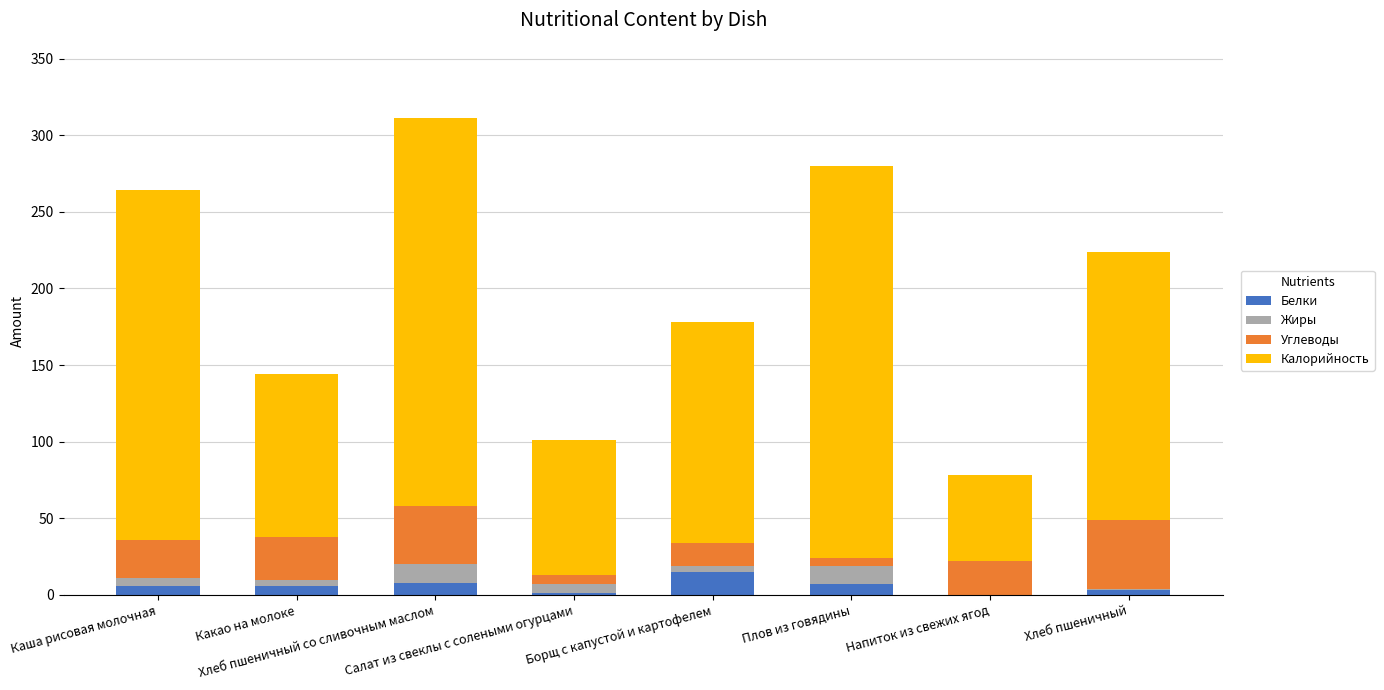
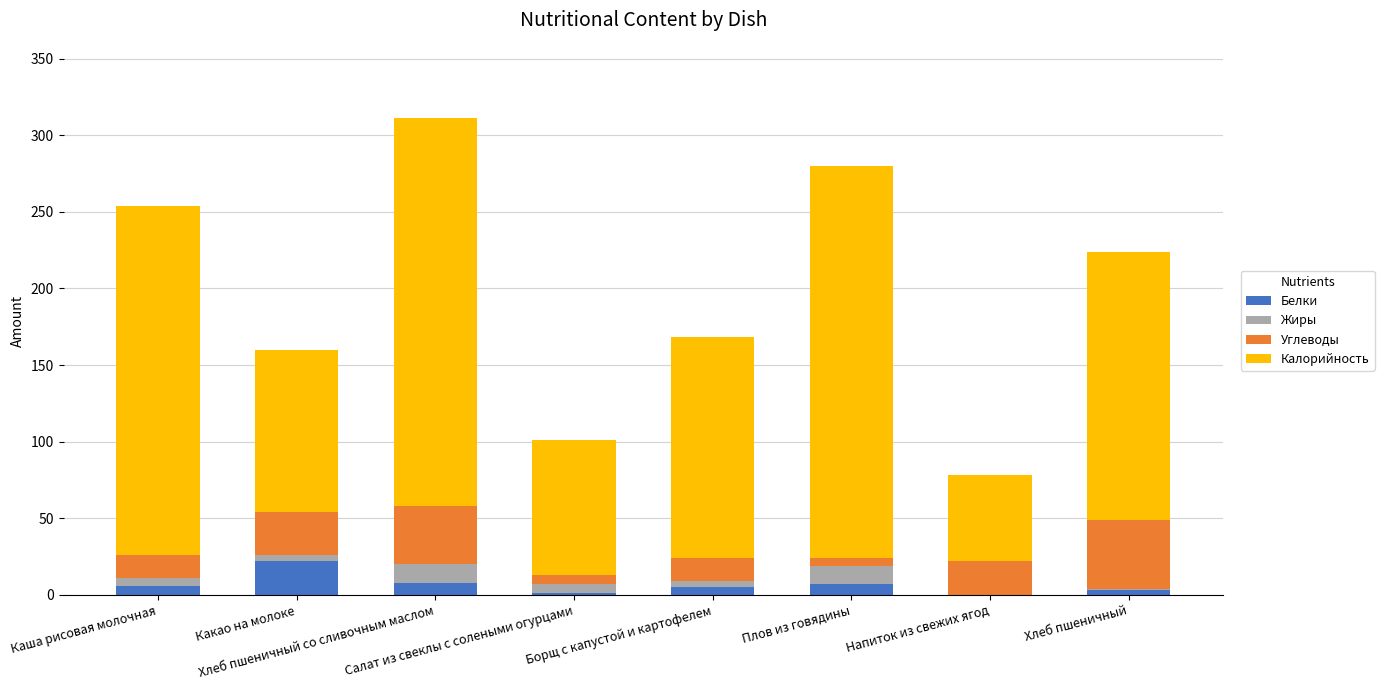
  {
    "Белки": {
      "Каша рисовая молочная": 6,
-     "Какао на молоке": 6,
+     "Какао на молоке": 22,
      "Хлеб пшеничный со сливочным маслом": 8,
-     "Борщ с капустой и картофелем": 15,
+     "Борщ с капустой и картофелем": 5,
      "Плов из говядины": 7,
      "Напиток из свежих ягод": 0,
      "Хлеб пшеничный": 3
    },
    "Жиры": {
      "Каша рисовая молочная": 5,
      "Какао на молоке": 4,
      "Хлеб пшеничный со сливочным маслом": 12,
      "Салат из свеклы с солеными огурцами": 6,
      "Борщ с капустой и картофелем": 4,
      "Плов из говядины": 12,
      "Напиток из свежих ягод": 0
    },
    "Углеводы": {
-     "Каша рисовая молочная": 25,
+     "Каша рисовая молочная": 15,
      "Какао на молоке": 28,
      "Хлеб пшеничный со сливочным маслом": 38,
      "Салат из свеклы с солеными огурцами": 6,
      "Борщ с капустой и картофелем": 15,
      "Плов из говядины": 5,
      "Напиток из свежих ягод": 22,
      "Хлеб пшеничный": 45
    },
    "Калорийность": {
      "Каша рисовая молочная": 228,
      "Какао на молоке": 106,
      "Хлеб пшеничный со сливочным маслом": 253,
      "Салат из свеклы с солеными огурцами": 88,
      "Борщ с капустой и картофелем": 144,
      "Плов из говядины": 256,
      "Напиток из свежих ягод": 56,
      "Хлеб пшеничный": 175
    }
  }
